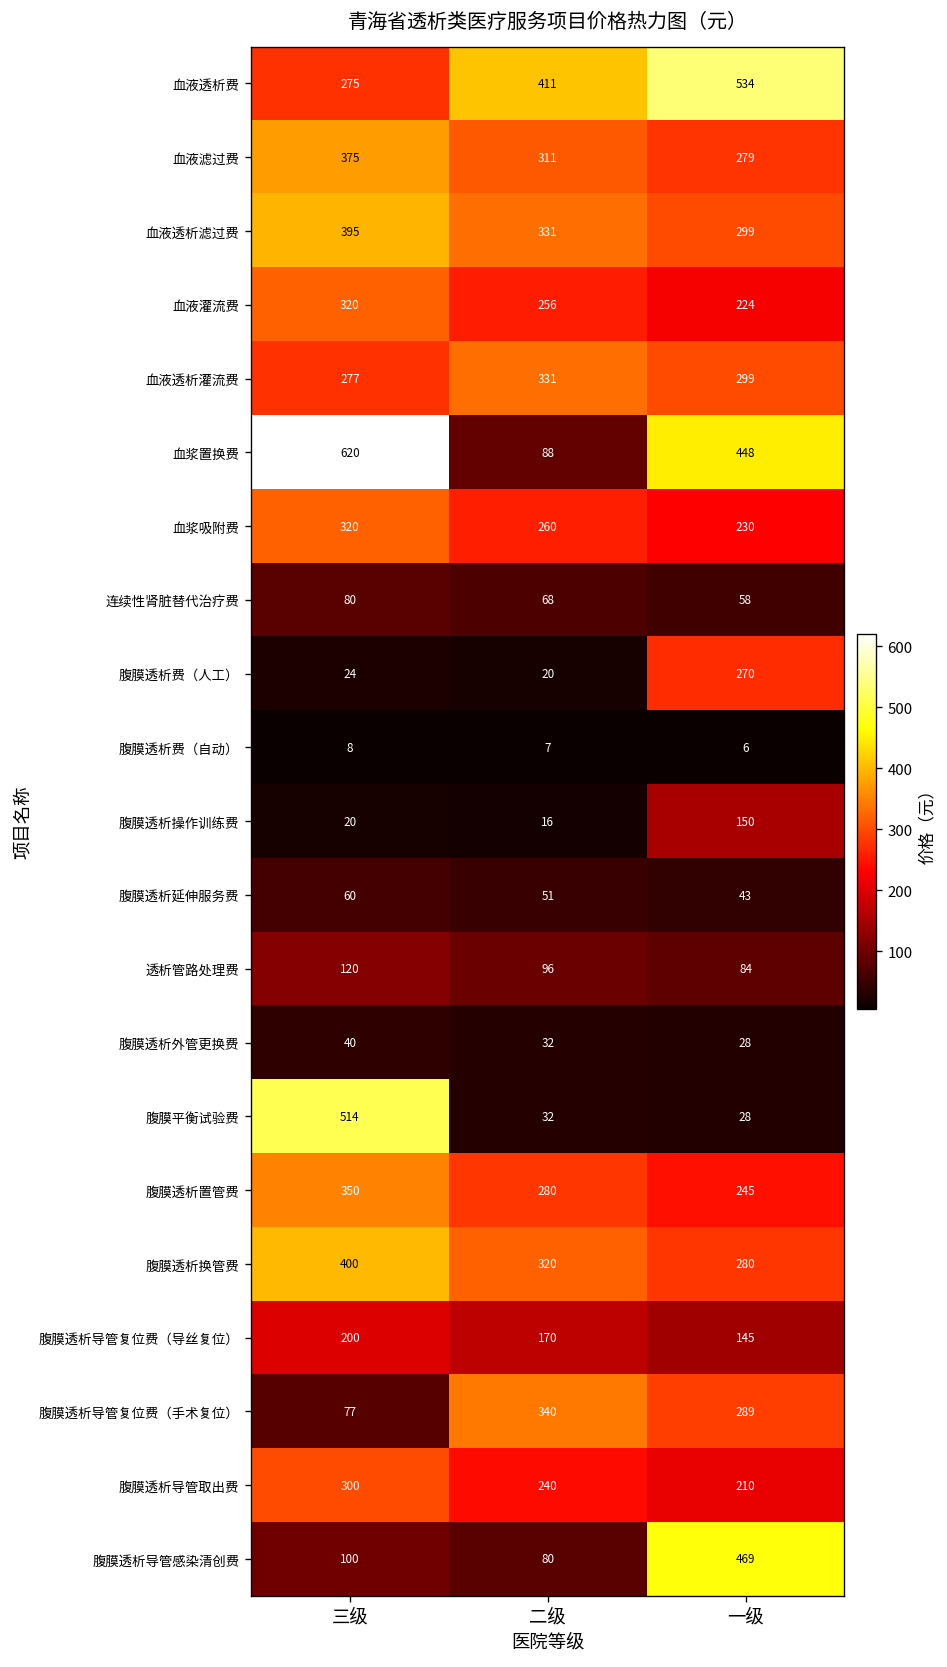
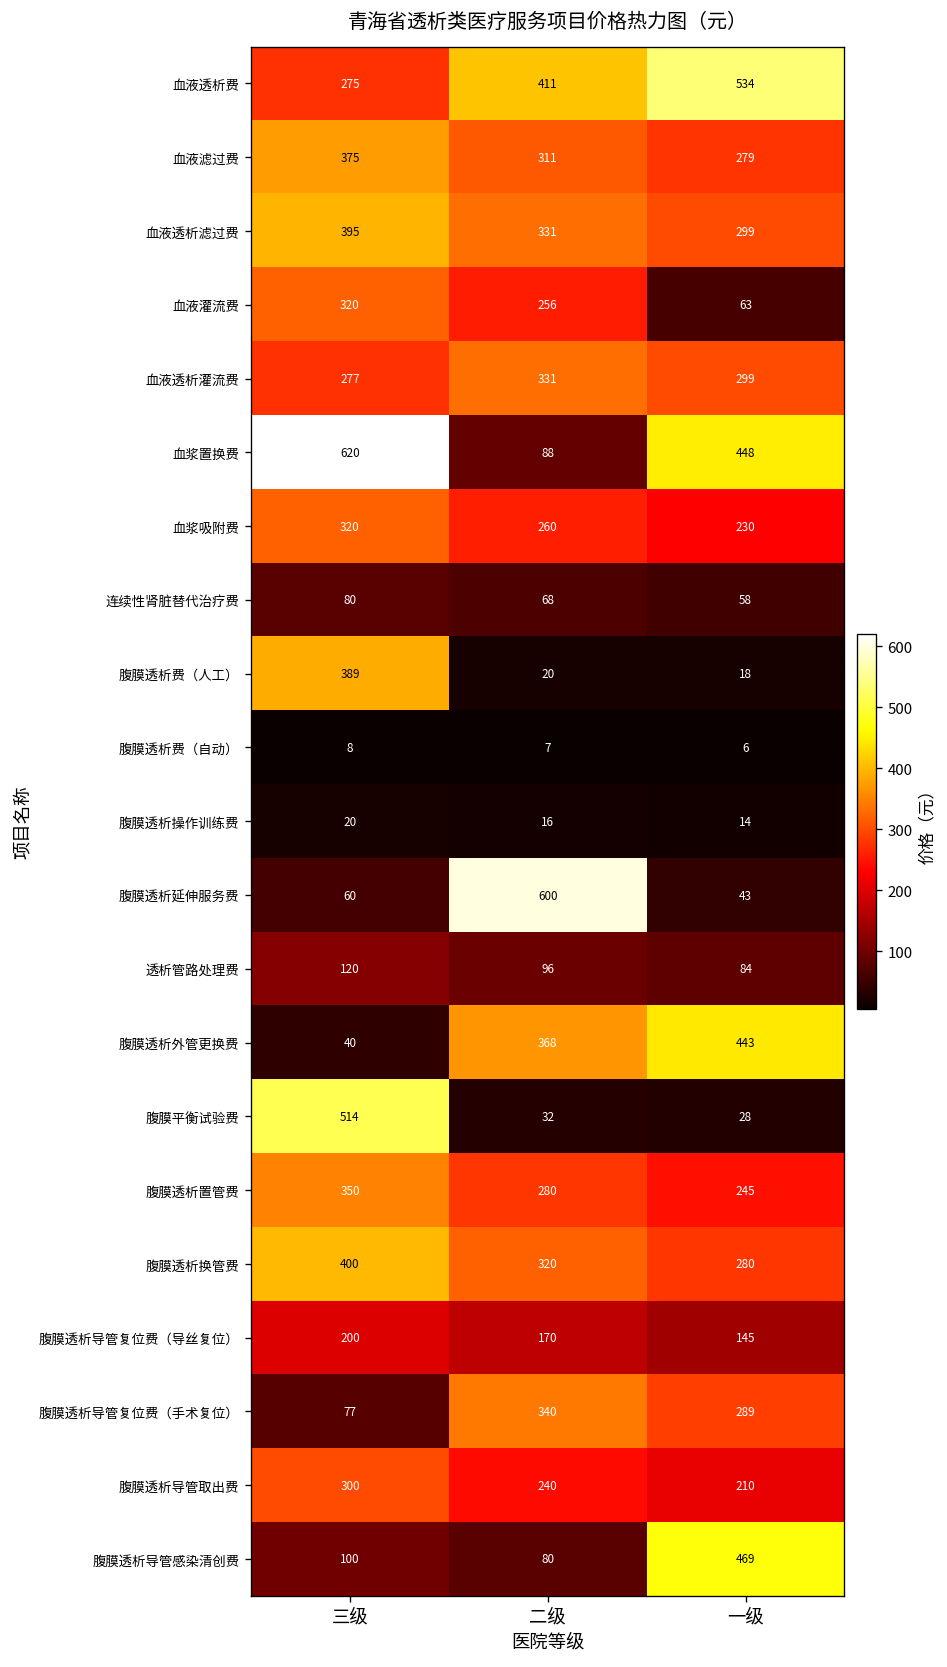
  {
    "血液透析费": {
      "三级": 275,
      "二级": 411,
      "一级": 534
    },
    "血液滤过费": {
      "三级": 375,
      "二级": 311,
      "一级": 279
    },
    "血液透析滤过费": {
      "三级": 395,
      "二级": 331,
      "一级": 299
    },
    "血液灌流费": {
      "三级": 320,
      "二级": 256,
-     "一级": 224
+     "一级": 63
    },
    "血液透析灌流费": {
      "三级": 277,
      "二级": 331,
      "一级": 299
    },
    "血浆置换费": {
      "三级": 620,
      "二级": 88,
      "一级": 448
    },
    "血浆吸附费": {
      "三级": 320,
      "二级": 260,
      "一级": 230
    },
    "连续性肾脏替代治疗费": {
      "三级": 80,
      "二级": 68,
      "一级": 58
    },
    "腹膜透析费（人工）": {
-     "三级": 24,
+     "三级": 389,
      "二级": 20,
-     "一级": 270
+     "一级": 18
    },
    "腹膜透析费（自动）": {
      "三级": 8,
      "二级": 7,
      "一级": 6
    },
    "腹膜透析操作训练费": {
      "三级": 20,
      "二级": 16,
-     "一级": 150
+     "一级": 14
    },
    "腹膜透析延伸服务费": {
      "三级": 60,
-     "二级": 51,
+     "二级": 600,
      "一级": 43
    },
    "透析管路处理费": {
      "三级": 120,
      "二级": 96,
      "一级": 84
    },
    "腹膜透析外管更换费": {
      "三级": 40,
-     "二级": 32,
-     "一级": 28
+     "二级": 368,
+     "一级": 443
    },
    "腹膜平衡试验费": {
      "三级": 514,
      "二级": 32,
      "一级": 28
    },
    "腹膜透析置管费": {
      "三级": 350,
      "二级": 280,
      "一级": 245
    },
    "腹膜透析换管费": {
      "三级": 400,
      "二级": 320,
      "一级": 280
    },
    "腹膜透析导管复位费（导丝复位）": {
      "三级": 200,
      "二级": 170,
      "一级": 145
    },
    "腹膜透析导管复位费（手术复位）": {
      "三级": 77,
      "二级": 340,
      "一级": 289
    },
    "腹膜透析导管取出费": {
      "三级": 300,
      "二级": 240,
      "一级": 210
    },
    "腹膜透析导管感染清创费": {
      "三级": 100,
      "二级": 80,
      "一级": 469
    }
  }
